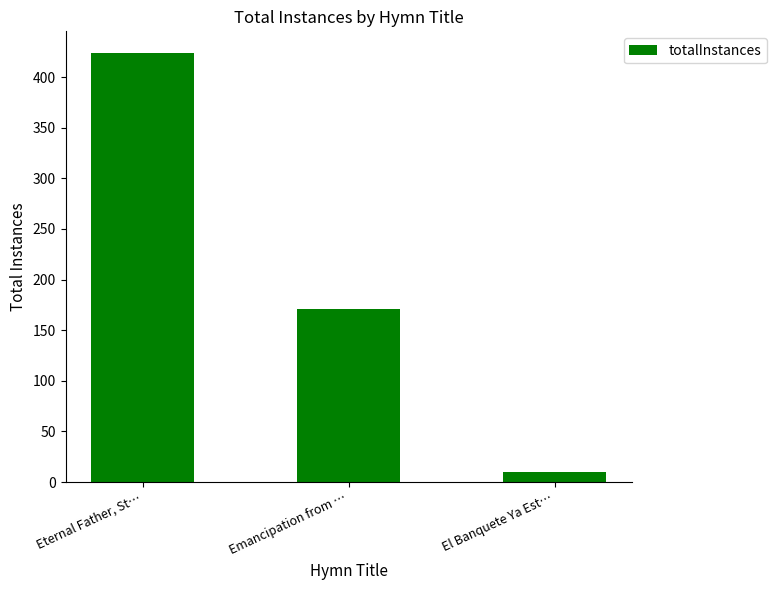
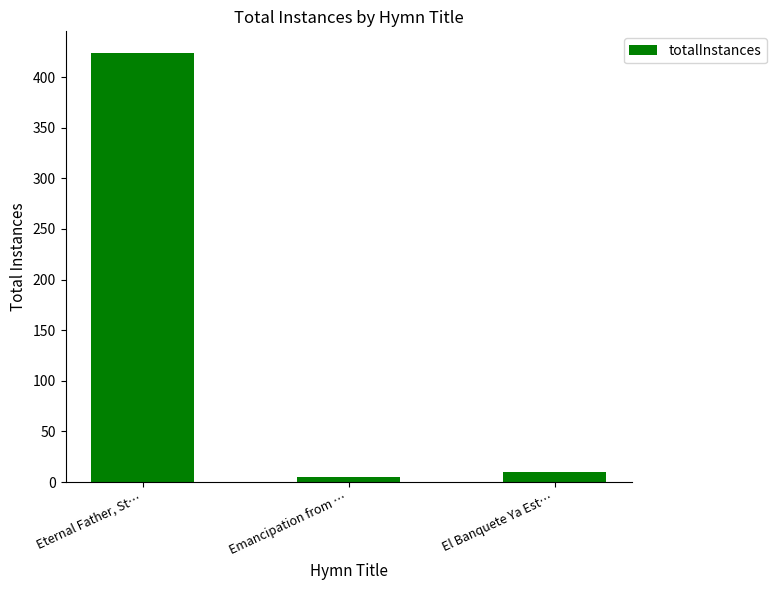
  {
    "Eternal Father, St…": 424,
-   "Emancipation from …": 171,
+   "Emancipation from …": 5,
    "El Banquete Ya Est…": 10
  }
